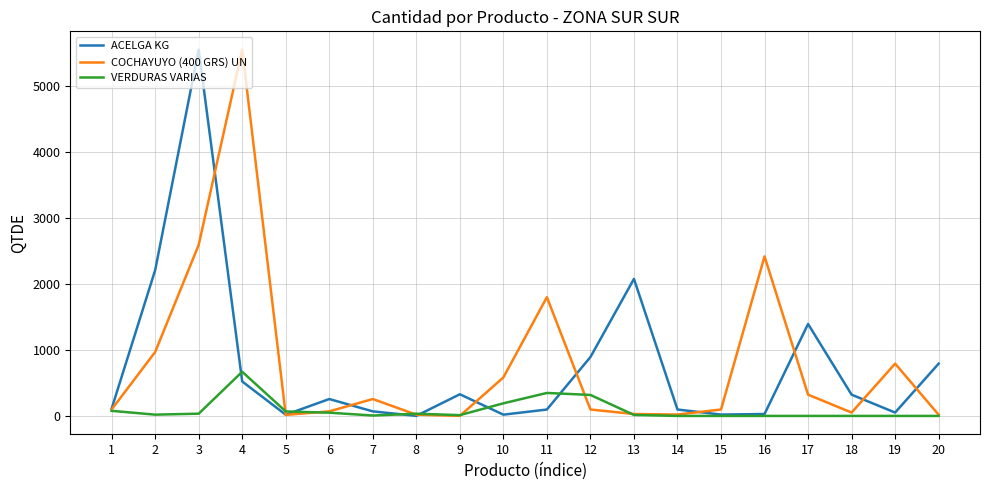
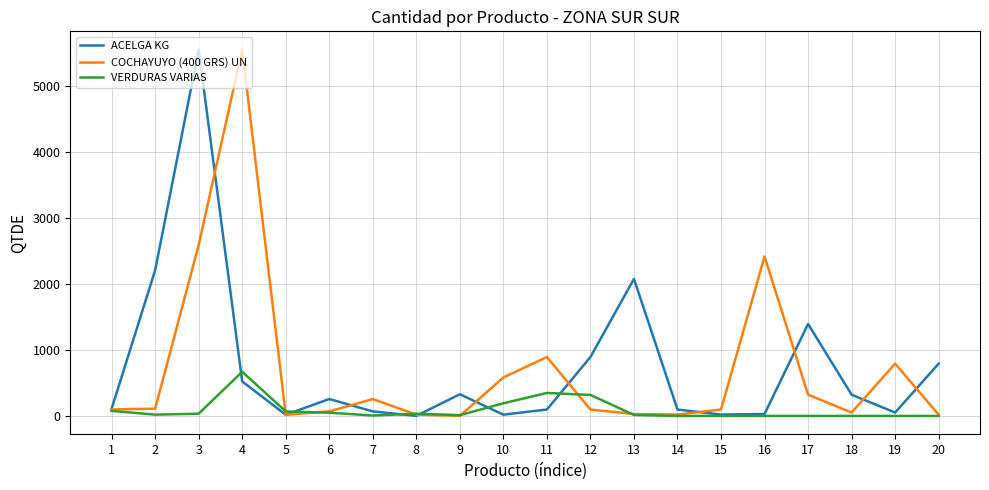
  {
    "ACELGA KG": {
      "2": 2200,
      "4": 500,
      "6": 300,
      "7": 100,
      "9": 300,
      "10": 0,
      "11": 100,
      "12": 900,
      "13": 2100,
      "14": 100,
      "17": 1400,
      "18": 300,
      "19": 100,
      "20": 800
    },
    "COCHAYUYO (400 GRS) UN": {
-     "2": 1000,
+     "2": 100,
      "3": 2600,
      "7": 300,
      "10": 600,
-     "11": 1800,
+     "11": 900,
      "12": 100,
      "15": 100,
      "16": 2400,
      "17": 300,
      "18": 100,
      "19": 800
    },
    "VERDURAS VARIAS": {
      "2": 0,
      "3": 0,
      "4": 700,
      "5": 100,
      "7": 0,
      "10": 200,
      "11": 300,
      "12": 300,
      "17": 0,
      "18": 0,
      "19": 0
    }
  }
